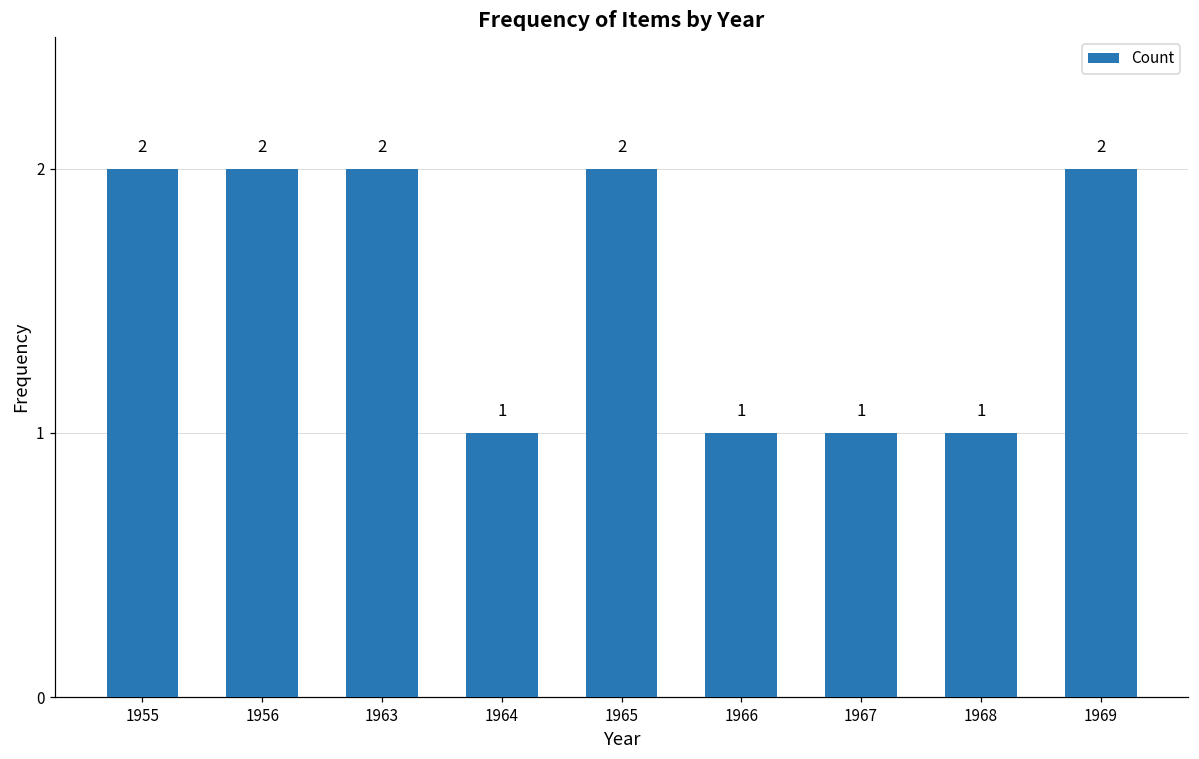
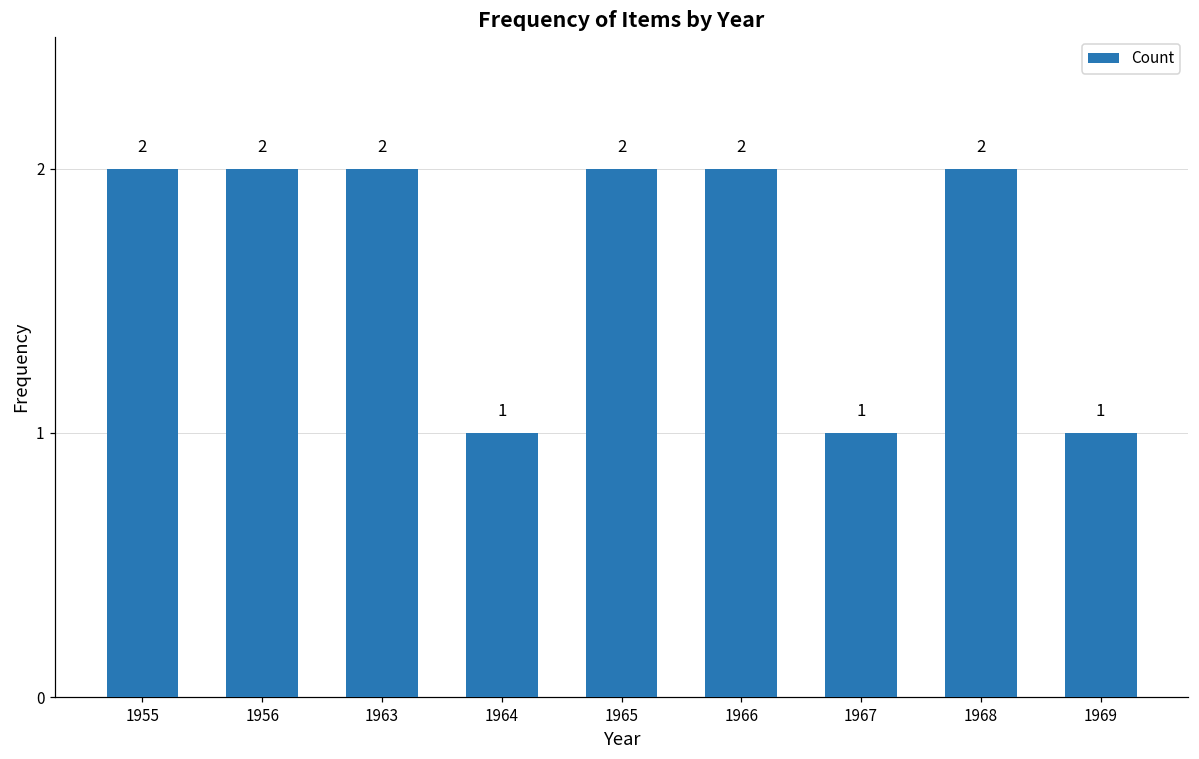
  {
    "1955": 2,
    "1956": 2,
    "1963": 2,
    "1964": 1,
    "1965": 2,
-   "1966": 1,
+   "1966": 2,
    "1967": 1,
-   "1968": 1,
-   "1969": 2
+   "1968": 2,
+   "1969": 1
  }
